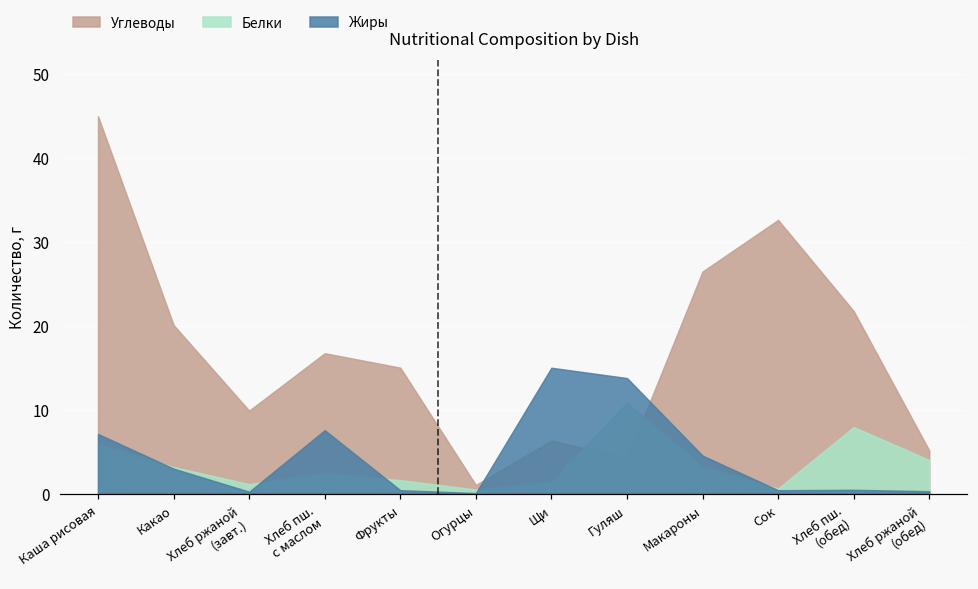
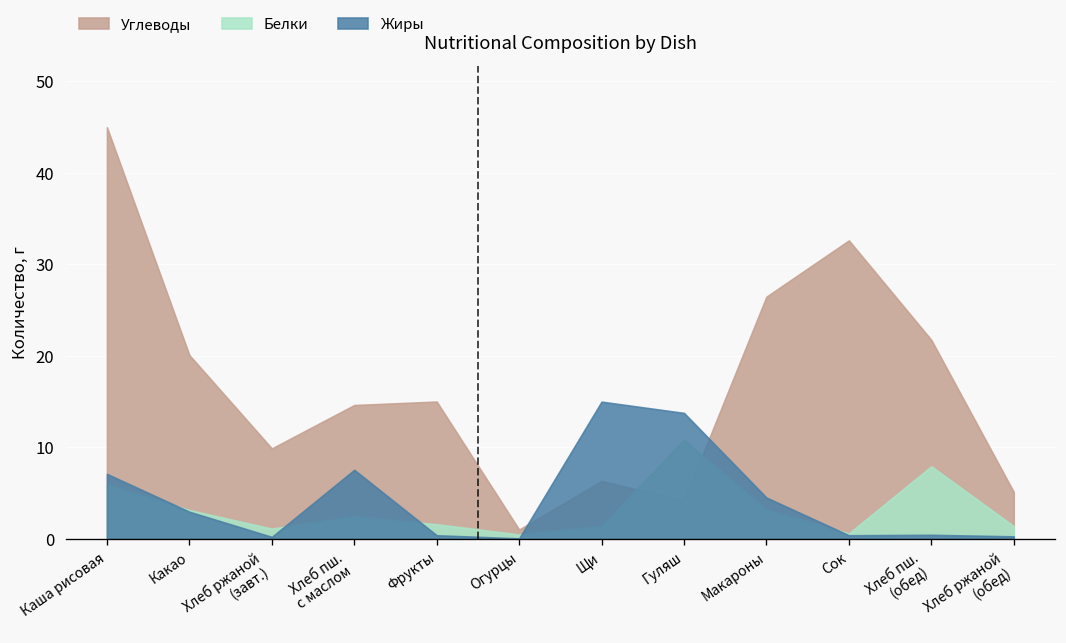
  {
    "Углеводы": {
      "Каша рисовая": 45,
      "Какао": 20,
      "Хлеб ржаной (завт.)": 10,
-     "Хлеб пш. с маслом": 17,
+     "Хлеб пш. с маслом": 15,
      "Фрукты": 15,
      "Огурцы": 1,
      "Щи": 6,
      "Гуляш": 4,
      "Макароны": 26,
      "Сок": 33,
      "Хлеб пш. (обед)": 22,
      "Хлеб ржаной (обед)": 5
    },
    "Белки": {
      "Каша рисовая": 6,
      "Хлеб ржаной (завт.)": 1,
      "Хлеб пш. с маслом": 2,
      "Фрукты": 2,
      "Огурцы": 0,
      "Щи": 1,
      "Гуляш": 11,
      "Макароны": 3,
      "Хлеб пш. (обед)": 8,
-     "Хлеб ржаной (обед)": 4
+     "Хлеб ржаной (обед)": 1
    },
    "Жиры": {
      "Каша рисовая": 7,
      "Хлеб ржаной (завт.)": 0,
      "Хлеб пш. с маслом": 8,
      "Фрукты": 0,
      "Огурцы": 0,
      "Щи": 15,
      "Гуляш": 14,
      "Макароны": 5,
      "Хлеб пш. (обед)": 0,
      "Хлеб ржаной (обед)": 0
    }
  }
